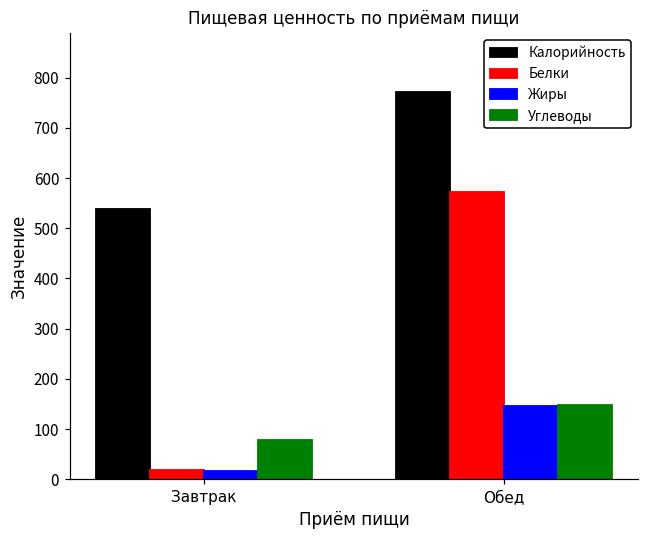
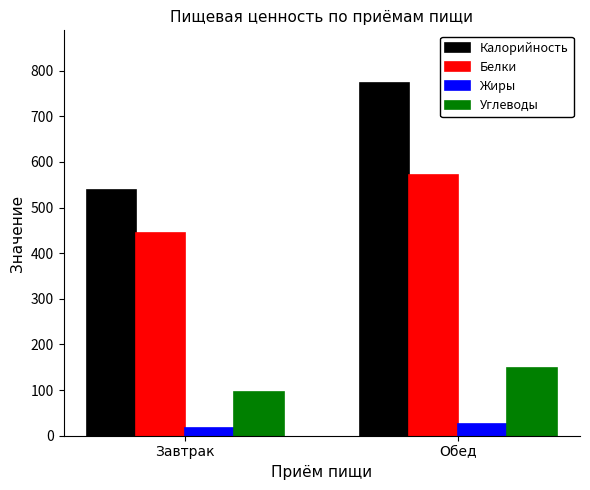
  {
    "Калорийность": {
      "Завтрак": 540,
      "Обед": 770
    },
    "Белки": {
-     "Завтрак": 20,
+     "Завтрак": 440,
      "Обед": 570
    },
    "Жиры": {
      "Завтрак": 20,
-     "Обед": 150
+     "Обед": 20
    },
    "Углеводы": {
-     "Завтрак": 80,
+     "Завтрак": 100,
      "Обед": 150
    }
  }
